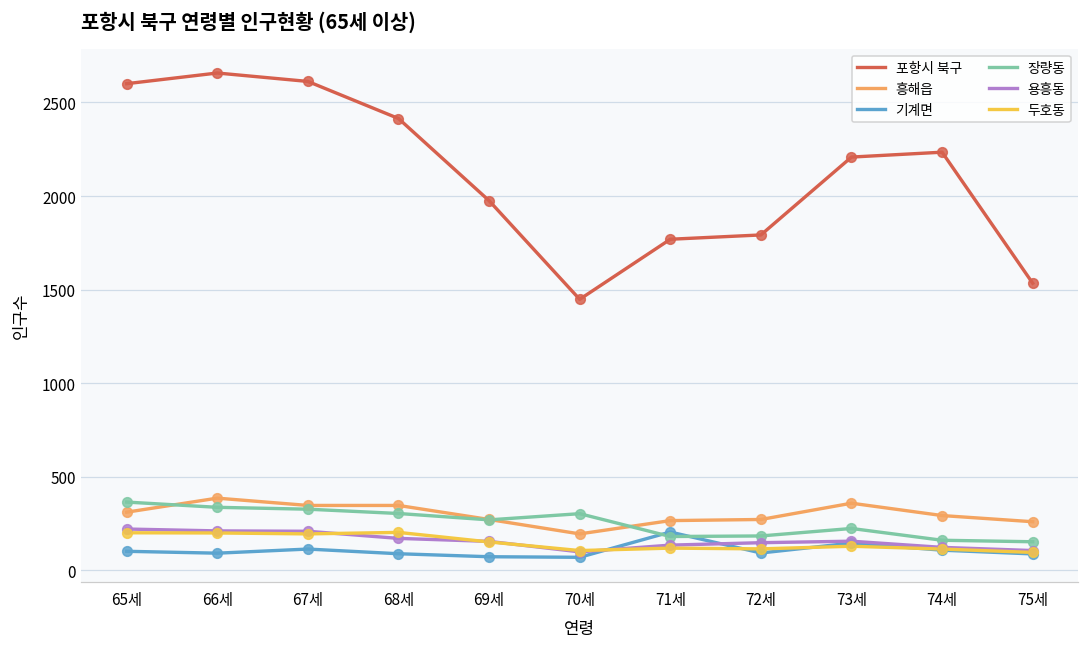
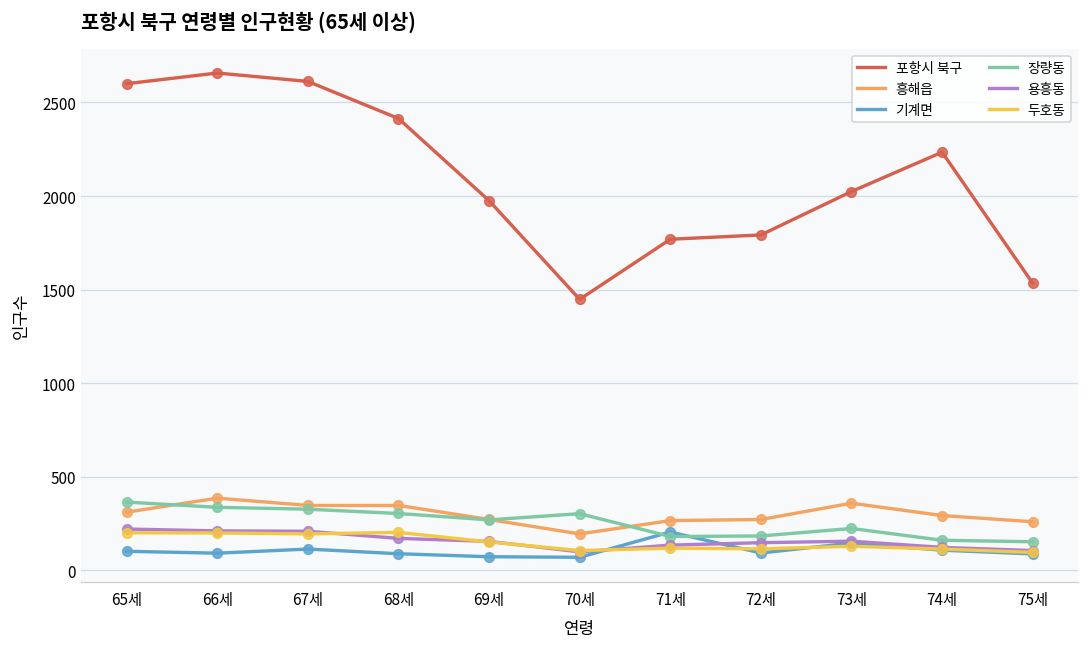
  {
    "포항시 북구": {
      "65세": 2600,
      "66세": 2660,
      "67세": 2610,
      "68세": 2410,
      "69세": 1980,
      "70세": 1450,
      "71세": 1770,
      "72세": 1790,
-     "73세": 2210,
+     "73세": 2020,
      "74세": 2230,
      "75세": 1530
    },
    "기계면": {
      "65세": 100,
      "66세": 90,
      "67세": 110,
      "68세": 90,
      "69세": 70,
      "70세": 70,
      "71세": 210,
      "72세": 90
    },
    "장량동": {
      "65세": 370,
      "66세": 340,
      "67세": 330,
      "68세": 300,
      "70세": 300,
      "71세": 180,
      "72세": 180,
      "73세": 220,
      "74세": 160,
      "75세": 150
    },
    "용흥동": {
      "65세": 220,
      "68세": 170,
      "71세": 140,
      "72세": 150
    }
  }
